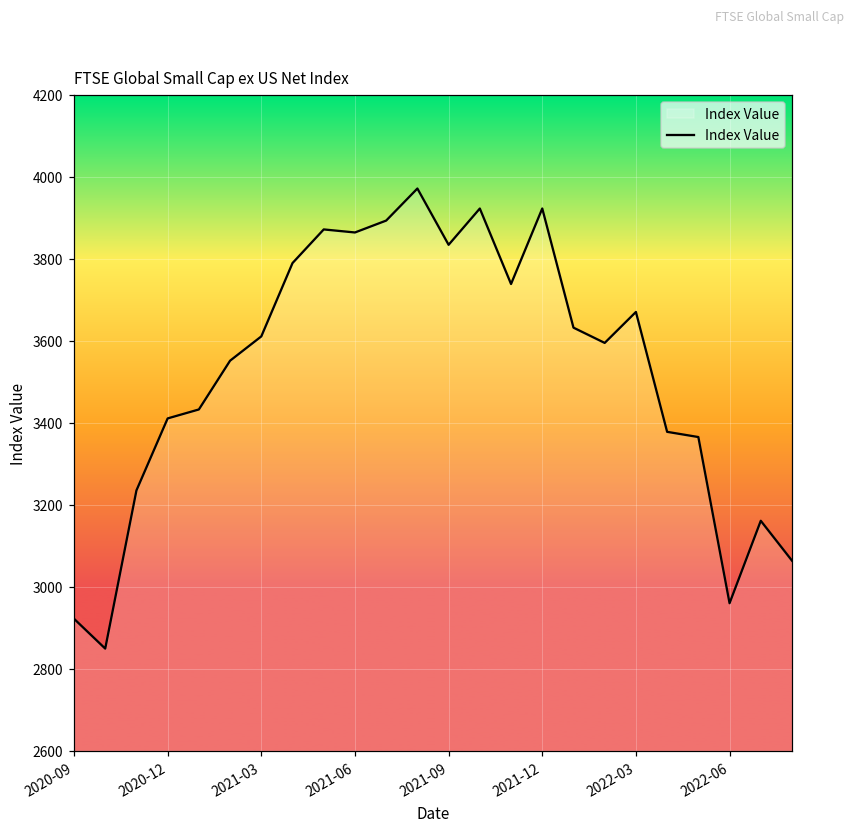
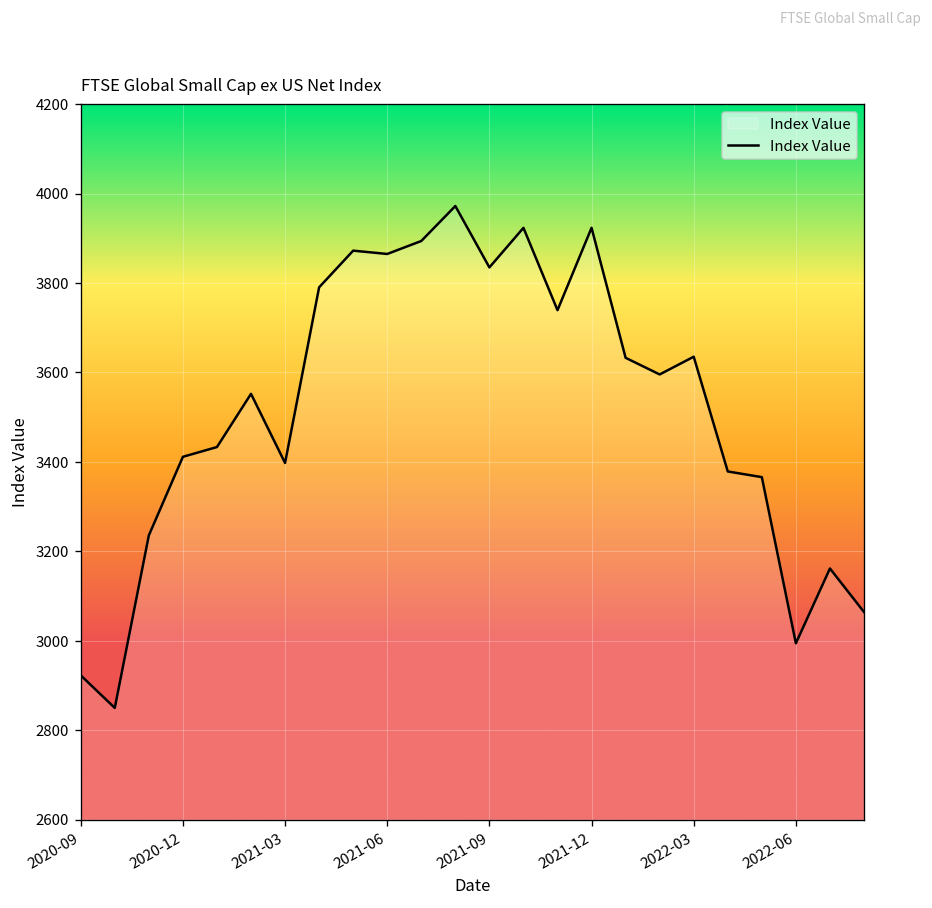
  {
    "2020-09": 2920,
    "2020-12": 3410,
-   "2021-03": 3610,
+   "2021-03": 3400,
    "2021-06": 3860,
    "2021-09": 3830,
    "2021-12": 3920,
-   "2022-03": 3670,
-   "2022-06": 2960
+   "2022-03": 3640,
+   "2022-06": 2990
  }
